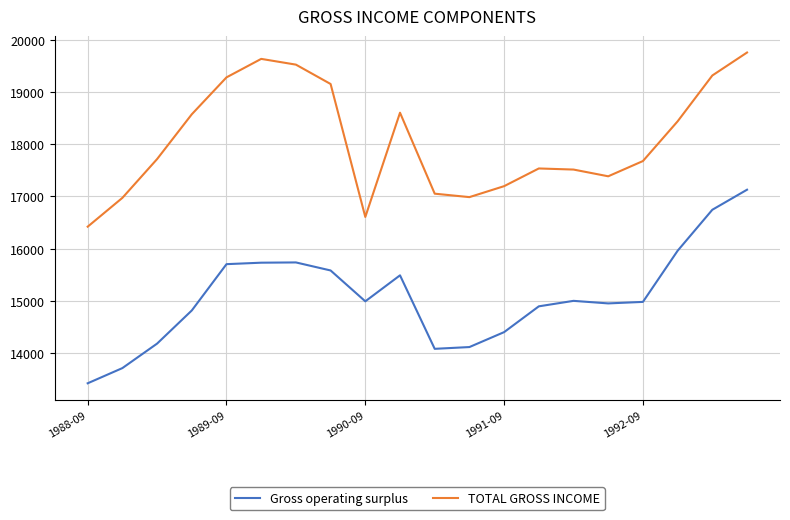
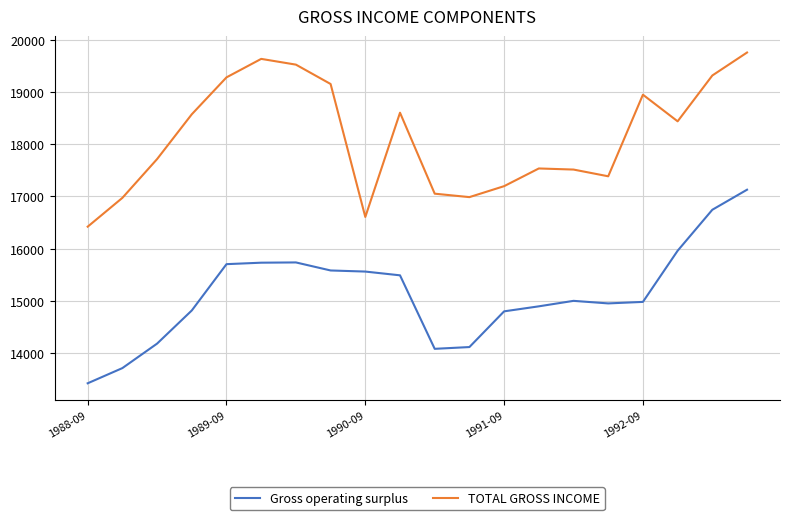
  {
    "Gross operating surplus": {
      "1988-09": 13400,
      "1989-09": 15700,
-     "1990-09": 15000,
-     "1991-09": 14400,
+     "1990-09": 15600,
+     "1991-09": 14800,
      "1992-09": 15000
    },
    "TOTAL GROSS INCOME": {
      "1988-09": 16400,
      "1989-09": 19300,
      "1990-09": 16600,
      "1991-09": 17200,
-     "1992-09": 17700
+     "1992-09": 18900
    }
  }
